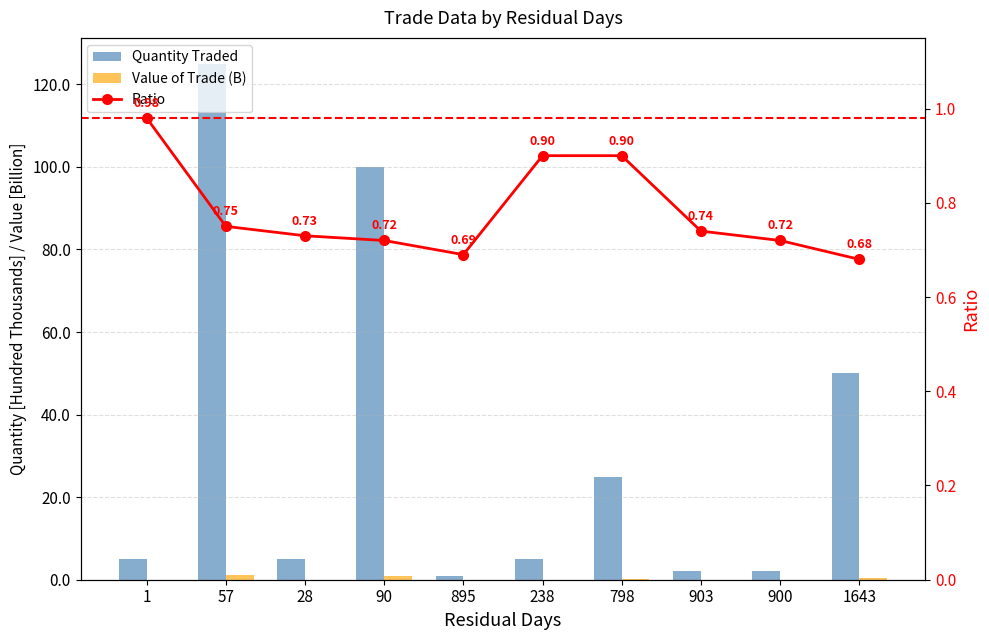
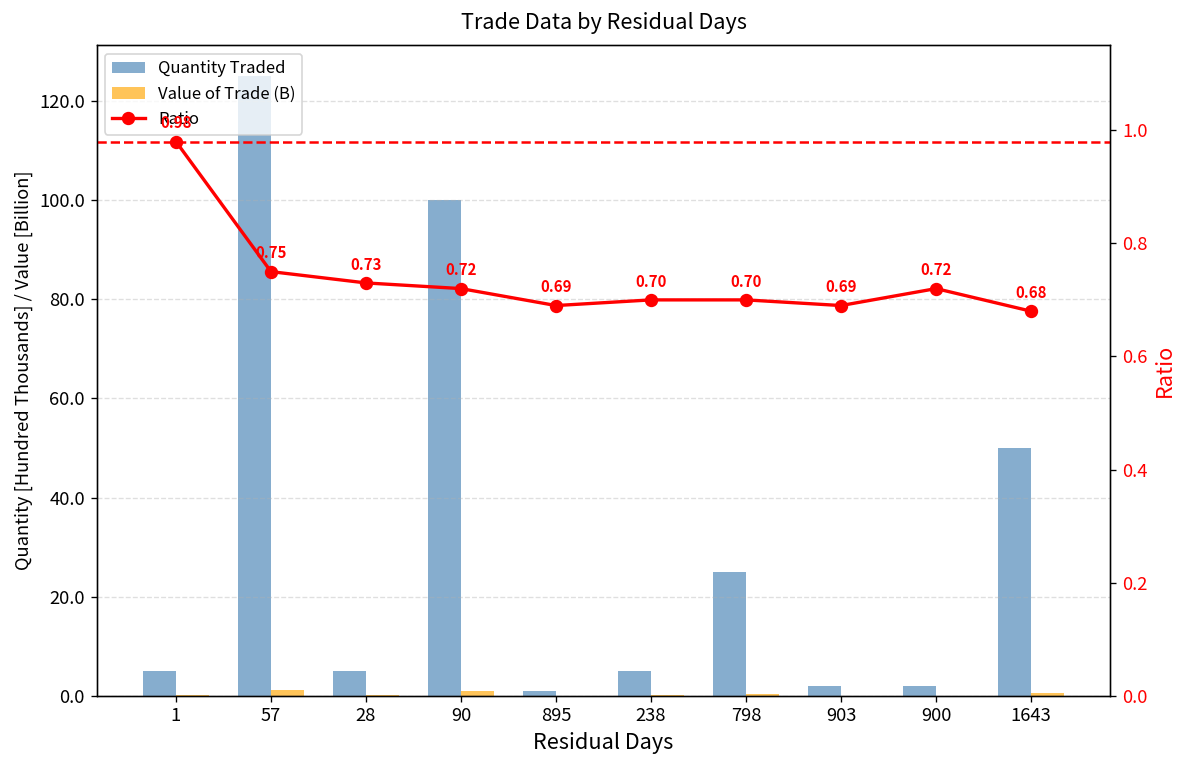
  {
    "Ratio": {
      "57": 0.75,
      "28": 0.73,
      "90": 0.72,
      "895": 0.69,
-     "238": 0.90,
-     "798": 0.90,
-     "903": 0.74,
+     "238": 0.70,
+     "798": 0.70,
+     "903": 0.69,
      "900": 0.72,
      "1643": 0.68
    }
  }
